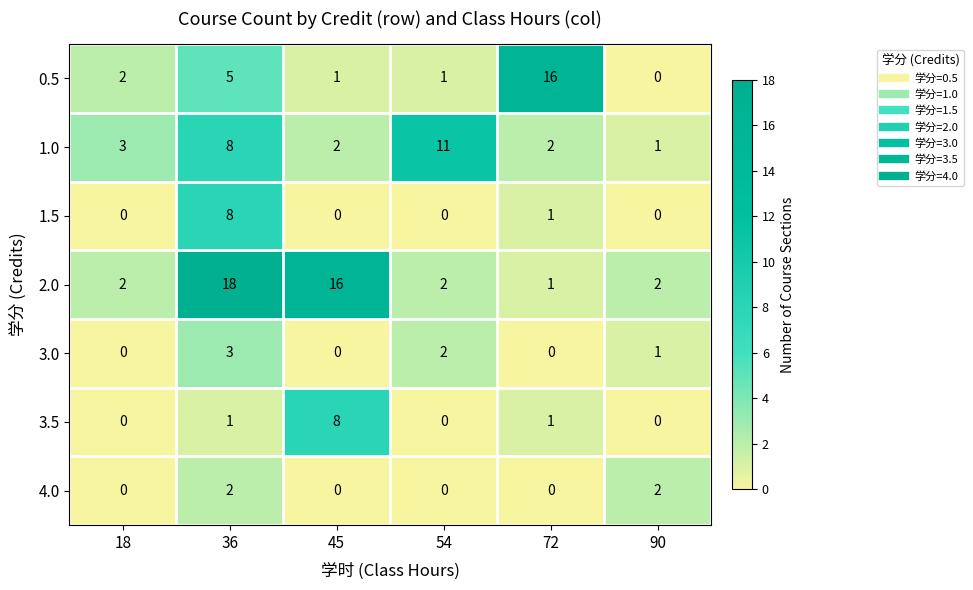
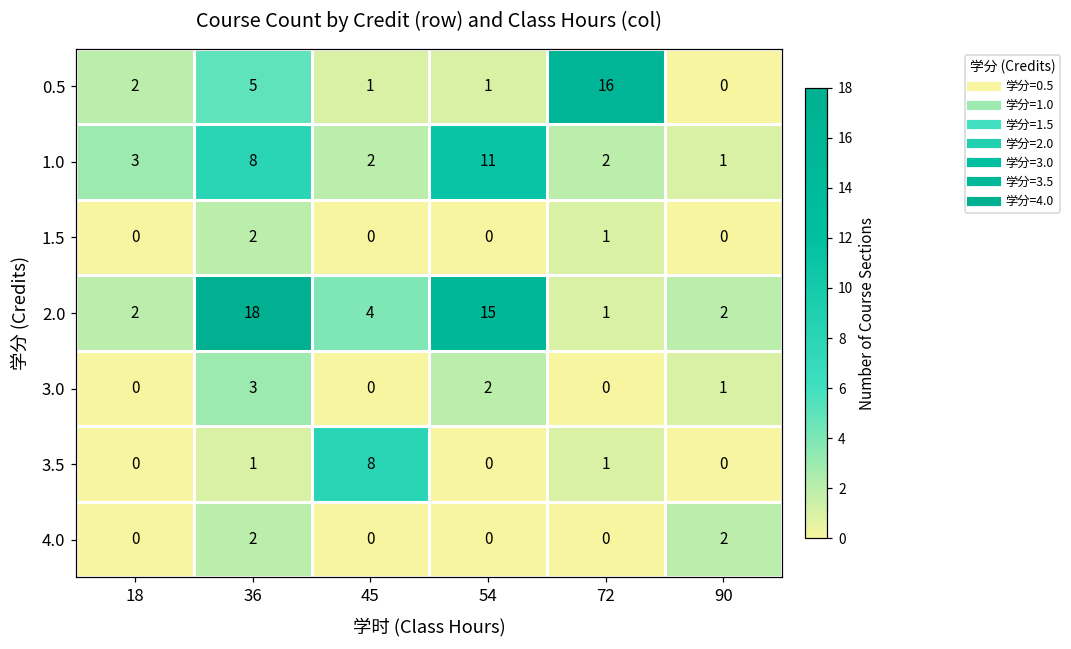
  {
    "0.5": {
      "18": 2,
      "36": 5,
      "45": 1,
      "54": 1,
      "72": 16,
      "90": 0
    },
    "1.0": {
      "18": 3,
      "36": 8,
      "45": 2,
      "54": 11,
      "72": 2,
      "90": 1
    },
    "1.5": {
      "18": 0,
-     "36": 8,
+     "36": 2,
      "45": 0,
      "54": 0,
      "72": 1,
      "90": 0
    },
    "2.0": {
      "18": 2,
      "36": 18,
-     "45": 16,
-     "54": 2,
+     "45": 4,
+     "54": 15,
      "72": 1,
      "90": 2
    },
    "3.0": {
      "18": 0,
      "36": 3,
      "45": 0,
      "54": 2,
      "72": 0,
      "90": 1
    },
    "3.5": {
      "18": 0,
      "36": 1,
      "45": 8,
      "54": 0,
      "72": 1,
      "90": 0
    },
    "4.0": {
      "18": 0,
      "36": 2,
      "45": 0,
      "54": 0,
      "72": 0,
      "90": 2
    }
  }
